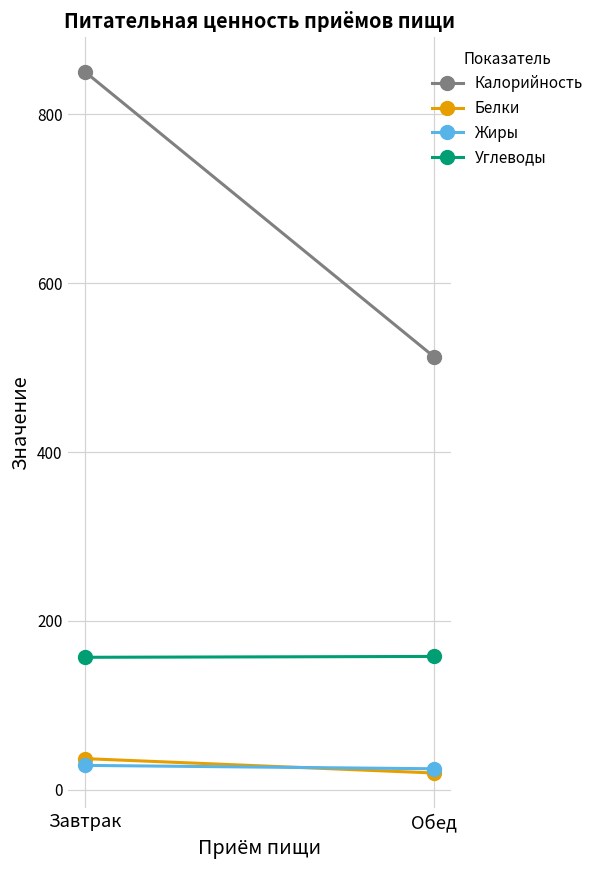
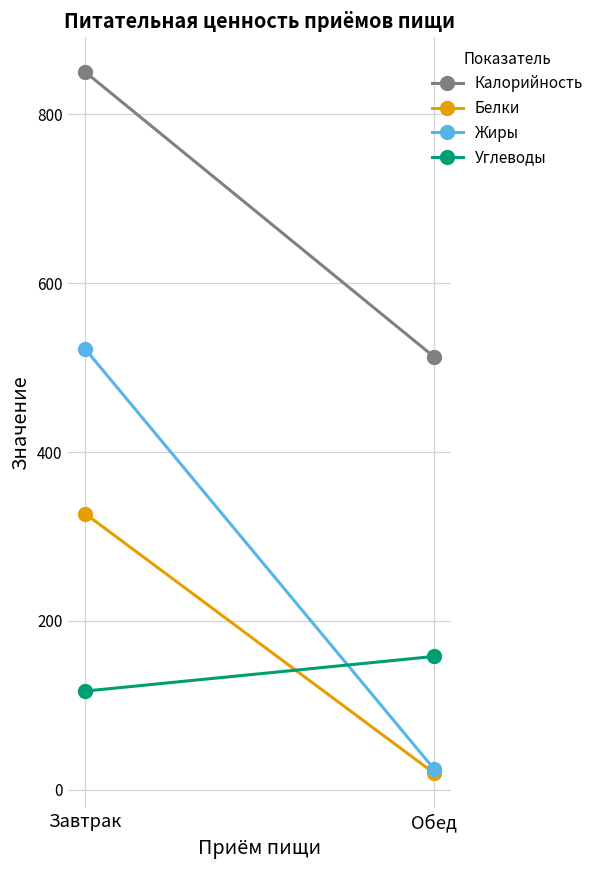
  {
    "Калорийность": {
      "Завтрак": 850,
      "Обед": 510
    },
    "Белки": {
-     "Завтрак": 40,
+     "Завтрак": 330,
      "Обед": 20
    },
    "Жиры": {
-     "Завтрак": 30,
+     "Завтрак": 520,
      "Обед": 30
    },
    "Углеводы": {
-     "Завтрак": 160,
+     "Завтрак": 120,
      "Обед": 160
    }
  }
